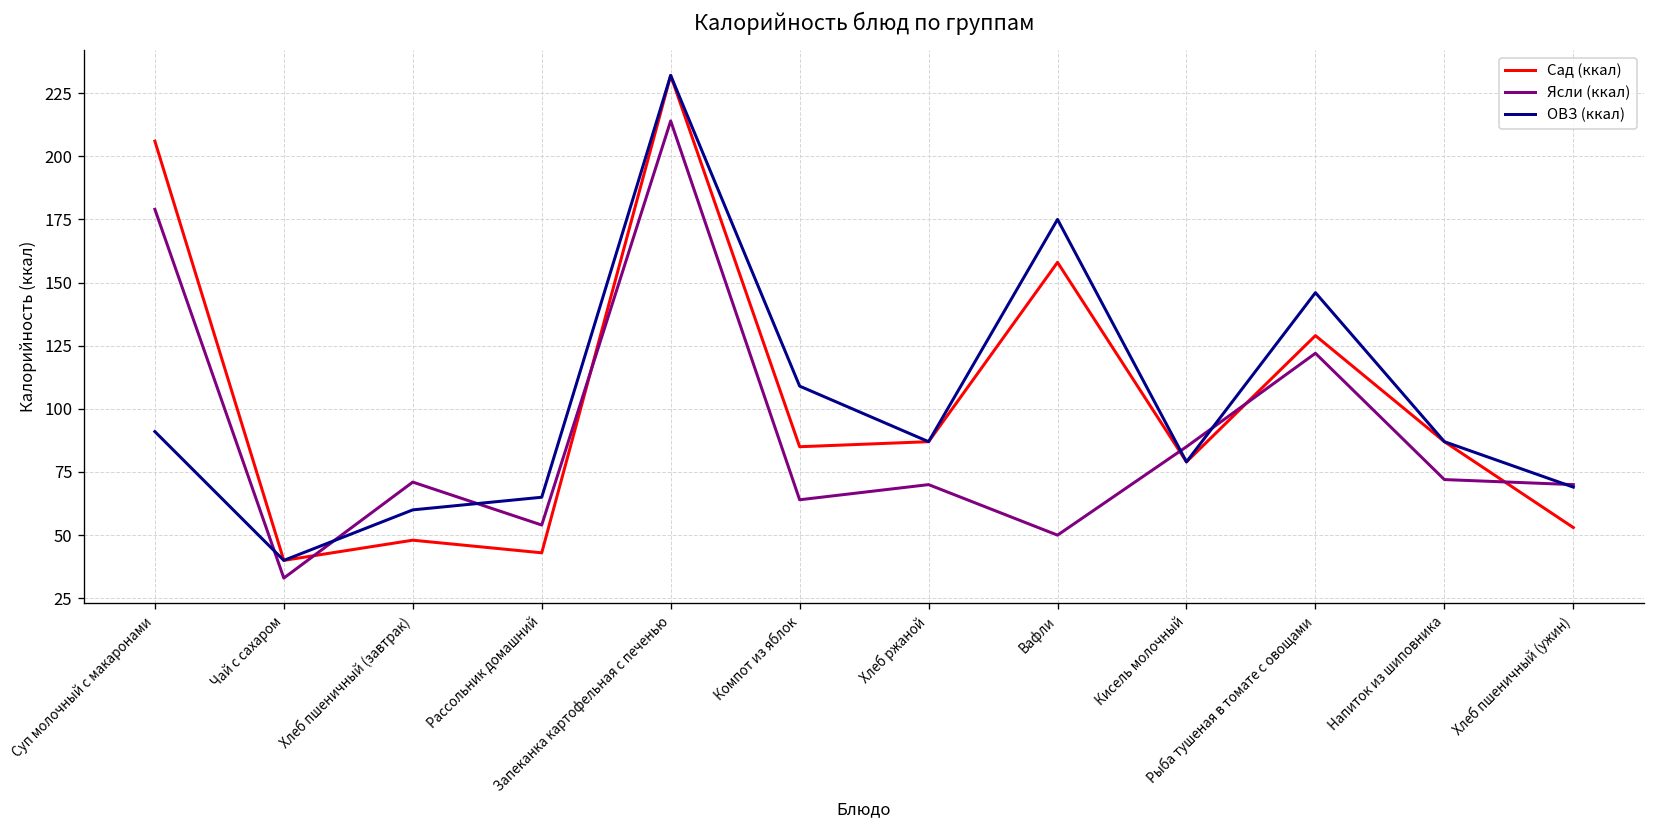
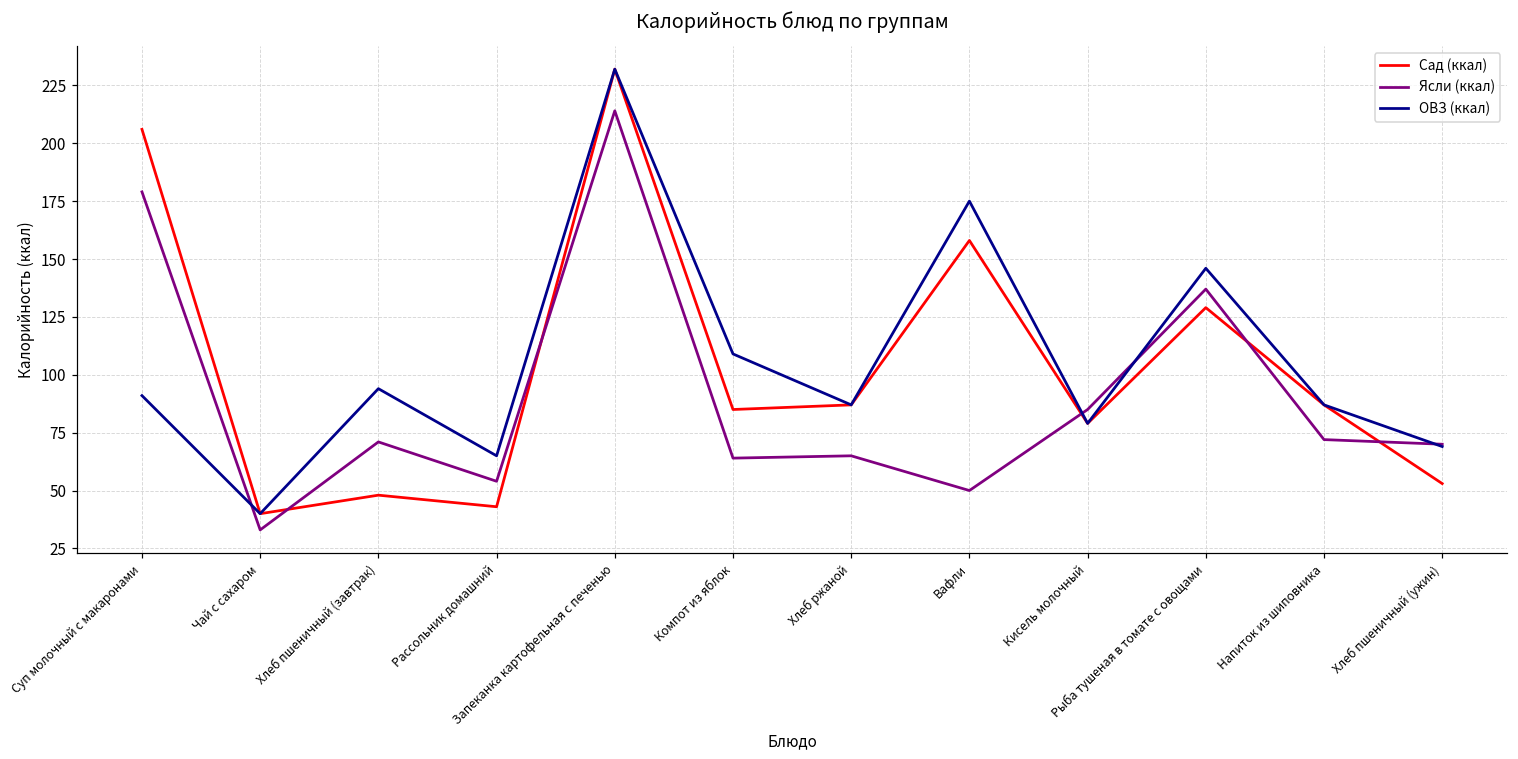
  {
    "Сад (ккал)": {
      "Суп молочный с макаронами": 206,
      "Хлеб пшеничный (завтрак)": 48,
      "Рассольник домашний": 43,
      "Компот из яблок": 85,
      "Вафли": 158,
      "Рыба тушеная в томате с овощами": 129,
      "Хлеб пшеничный (ужин)": 53
    },
    "Ясли (ккал)": {
      "Суп молочный с макаронами": 179,
      "Чай с сахаром": 33,
      "Хлеб пшеничный (завтрак)": 71,
      "Рассольник домашний": 54,
      "Запеканка картофельная с печенью": 214,
      "Компот из яблок": 64,
-     "Хлеб ржаной": 70,
+     "Хлеб ржаной": 65,
      "Вафли": 50,
      "Кисель молочный": 85,
-     "Рыба тушеная в томате с овощами": 122,
+     "Рыба тушеная в томате с овощами": 137,
      "Напиток из шиповника": 72
    },
    "ОВЗ (ккал)": {
      "Суп молочный с макаронами": 91,
-     "Хлеб пшеничный (завтрак)": 60,
+     "Хлеб пшеничный (завтрак)": 94,
      "Рассольник домашний": 65,
      "Компот из яблок": 109,
      "Вафли": 175,
      "Рыба тушеная в томате с овощами": 146
    }
  }
